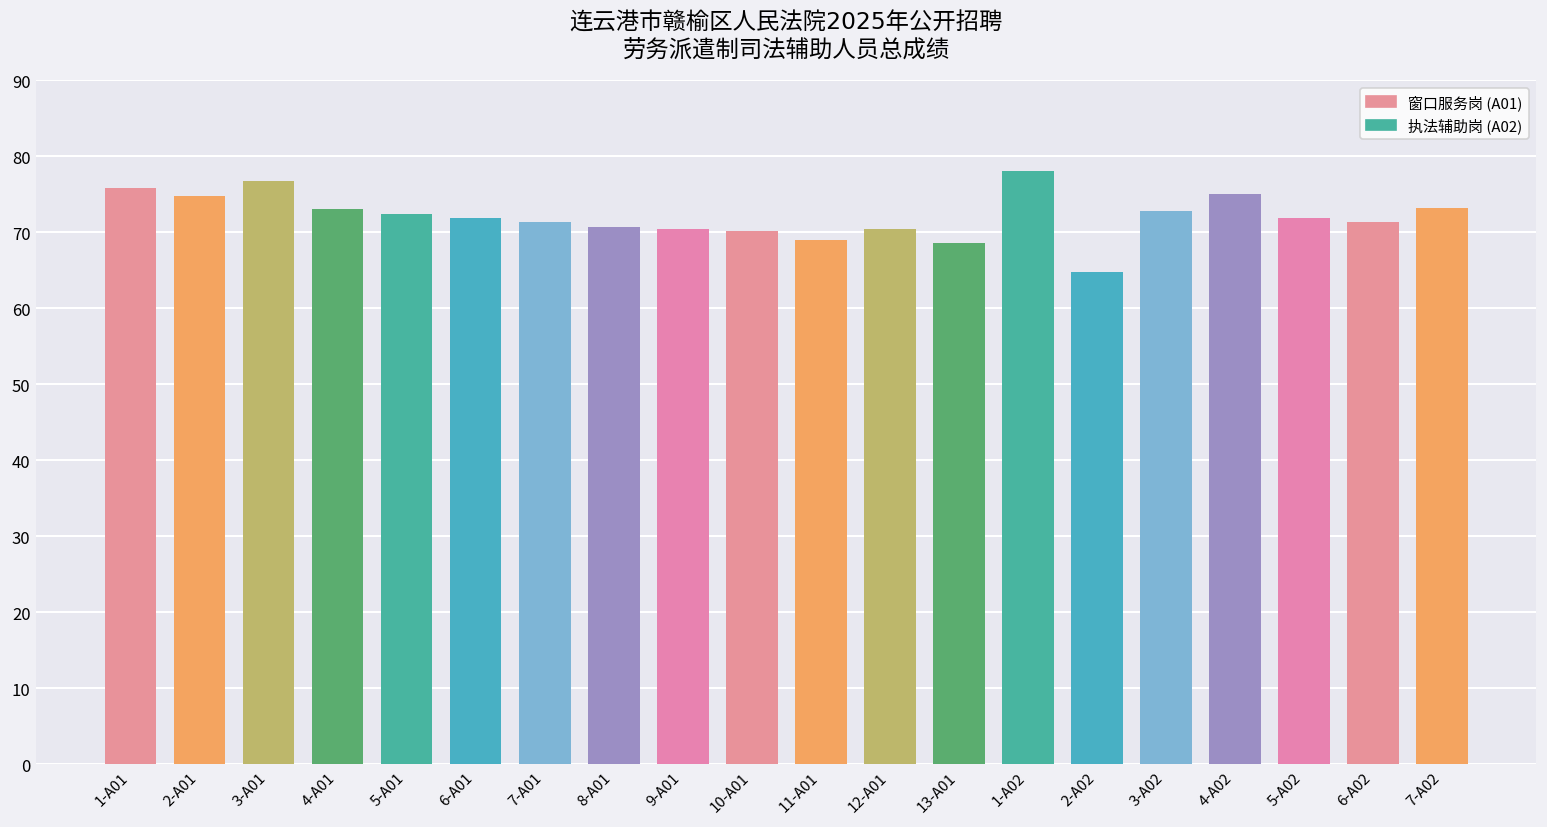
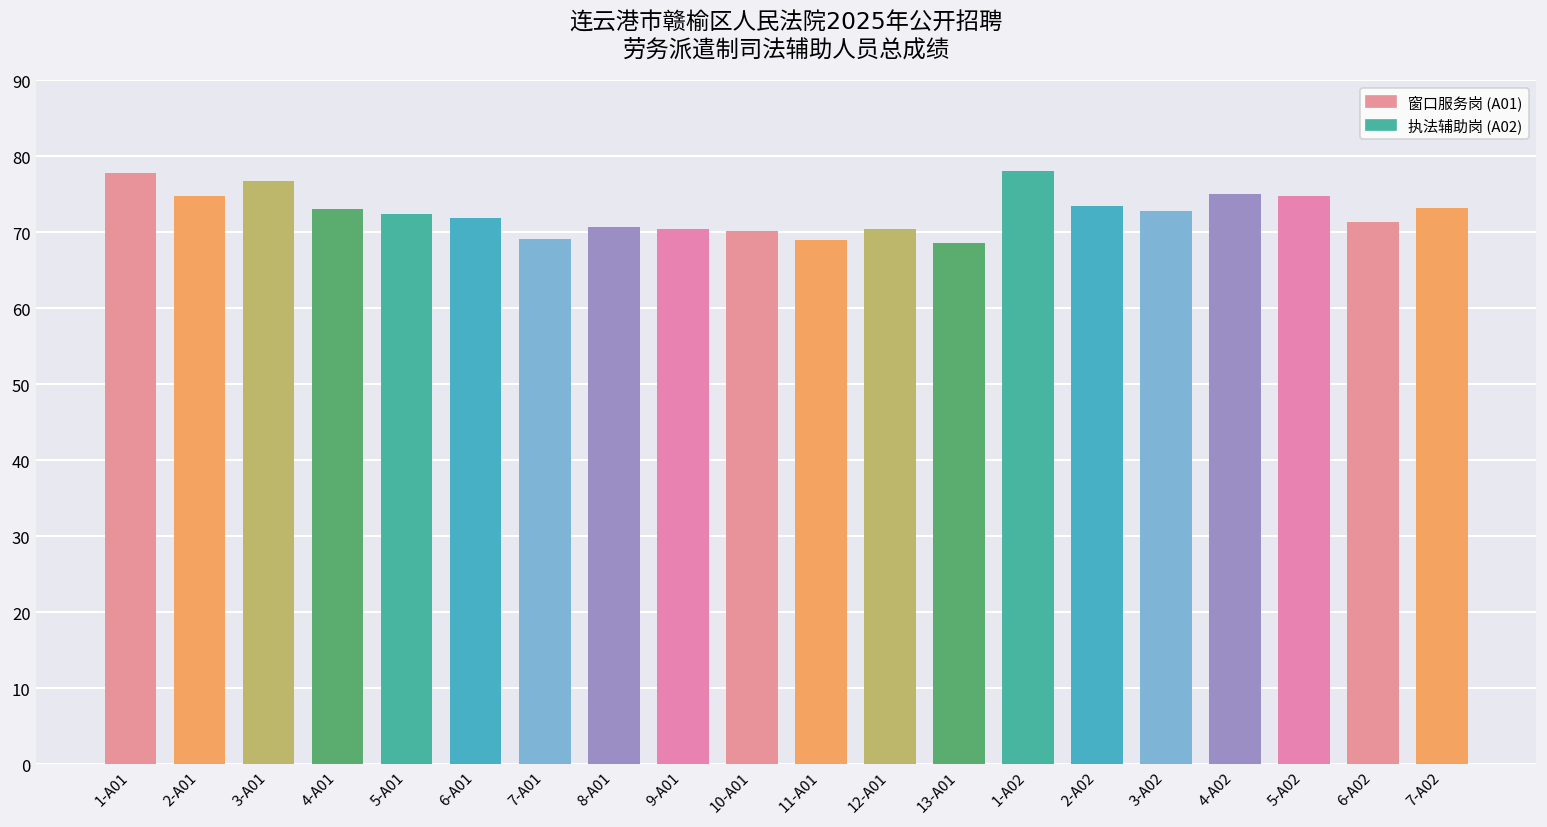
  {
-   "1-A01": 76,
+   "1-A01": 78,
    "2-A01": 75,
    "3-A01": 77,
    "4-A01": 73,
    "5-A01": 72,
    "6-A01": 72,
-   "7-A01": 71,
+   "7-A01": 69,
    "8-A01": 71,
    "9-A01": 70,
    "10-A01": 70,
    "11-A01": 69,
    "12-A01": 70,
    "13-A01": 69,
    "1-A02": 78,
-   "2-A02": 65,
+   "2-A02": 73,
    "3-A02": 73,
    "4-A02": 75,
-   "5-A02": 72,
+   "5-A02": 75,
    "6-A02": 71,
    "7-A02": 73
  }
